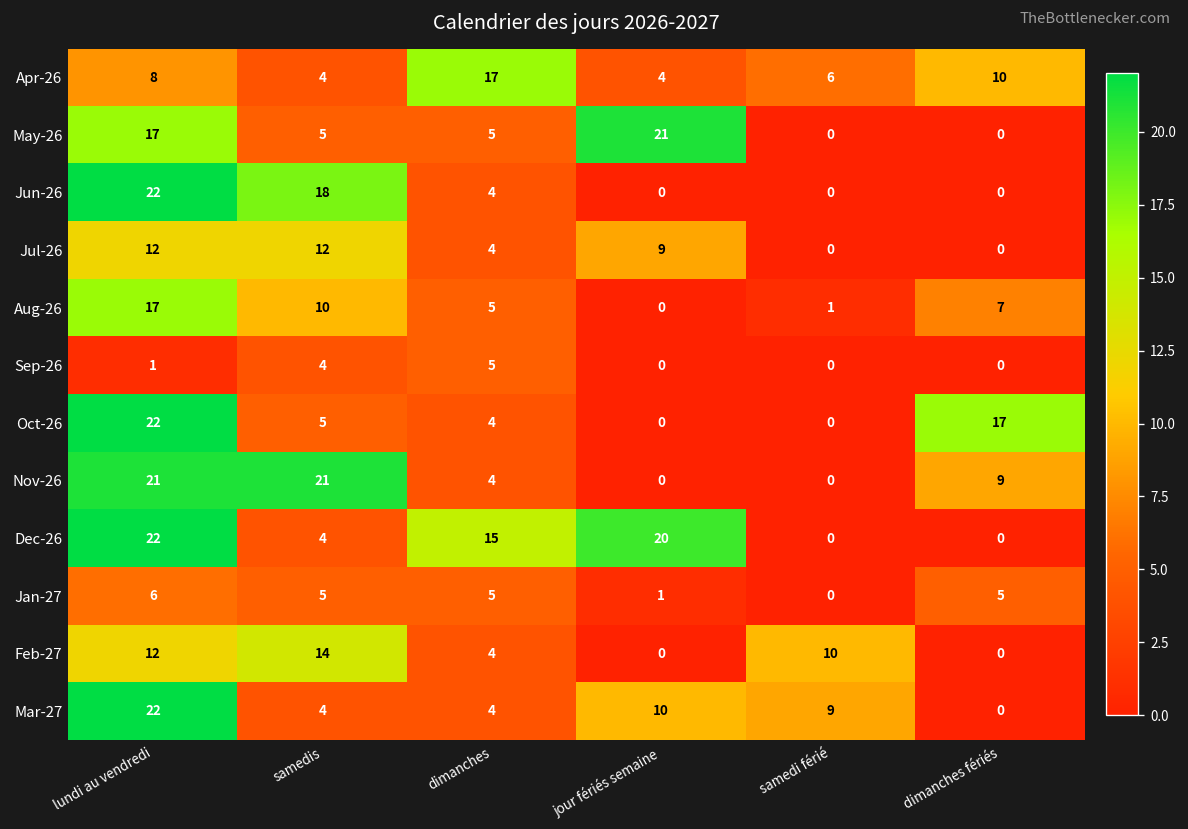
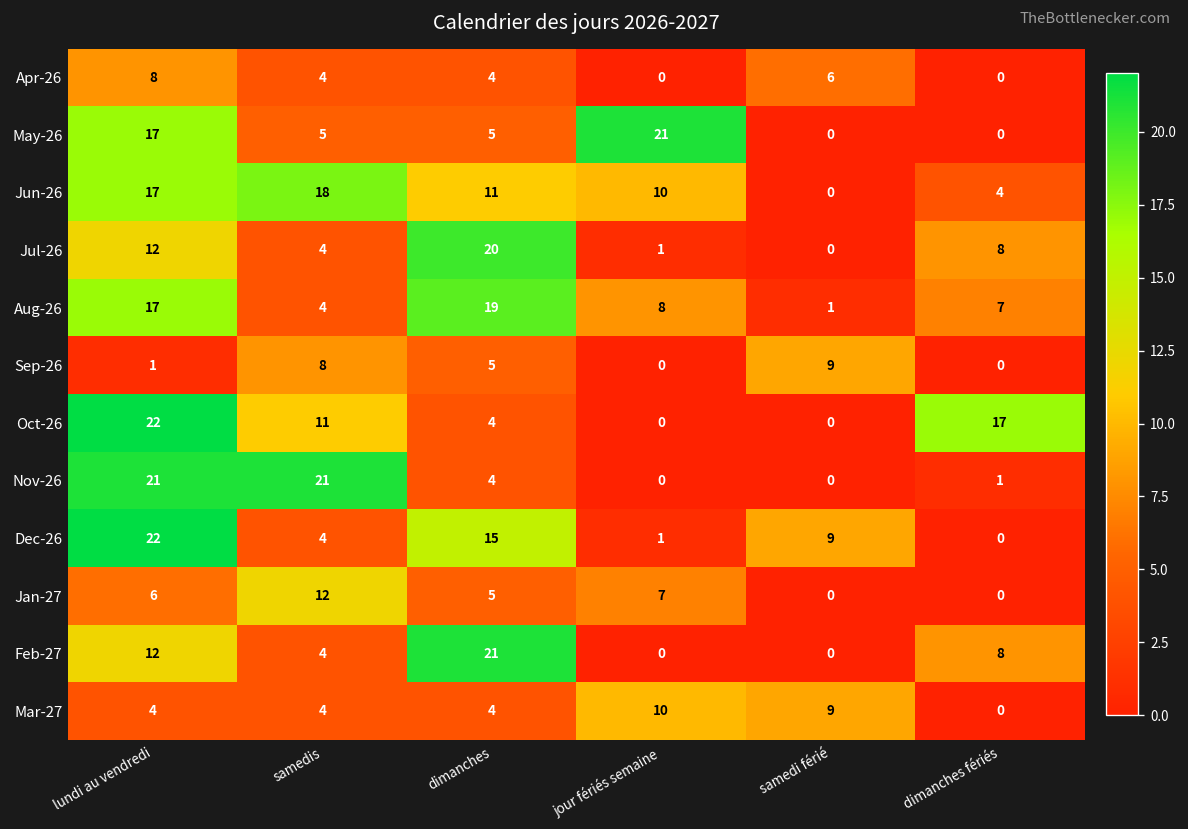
  {
    "Apr-26": {
      "lundi au vendredi": 8,
      "samedis": 4,
-     "dimanches": 17,
-     "jour fériés semaine": 4,
+     "dimanches": 4,
+     "jour fériés semaine": 0,
      "samedi férié": 6,
-     "dimanches fériés": 10
+     "dimanches fériés": 0
    },
    "May-26": {
      "lundi au vendredi": 17,
      "samedis": 5,
      "dimanches": 5,
      "jour fériés semaine": 21,
      "samedi férié": 0,
      "dimanches fériés": 0
    },
    "Jun-26": {
-     "lundi au vendredi": 22,
+     "lundi au vendredi": 17,
      "samedis": 18,
-     "dimanches": 4,
-     "jour fériés semaine": 0,
+     "dimanches": 11,
+     "jour fériés semaine": 10,
      "samedi férié": 0,
-     "dimanches fériés": 0
+     "dimanches fériés": 4
    },
    "Jul-26": {
      "lundi au vendredi": 12,
-     "samedis": 12,
-     "dimanches": 4,
-     "jour fériés semaine": 9,
+     "samedis": 4,
+     "dimanches": 20,
+     "jour fériés semaine": 1,
      "samedi férié": 0,
-     "dimanches fériés": 0
+     "dimanches fériés": 8
    },
    "Aug-26": {
      "lundi au vendredi": 17,
-     "samedis": 10,
-     "dimanches": 5,
-     "jour fériés semaine": 0,
+     "samedis": 4,
+     "dimanches": 19,
+     "jour fériés semaine": 8,
      "samedi férié": 1,
      "dimanches fériés": 7
    },
    "Sep-26": {
      "lundi au vendredi": 1,
-     "samedis": 4,
+     "samedis": 8,
      "dimanches": 5,
      "jour fériés semaine": 0,
-     "samedi férié": 0,
+     "samedi férié": 9,
      "dimanches fériés": 0
    },
    "Oct-26": {
      "lundi au vendredi": 22,
-     "samedis": 5,
+     "samedis": 11,
      "dimanches": 4,
      "jour fériés semaine": 0,
      "samedi férié": 0,
      "dimanches fériés": 17
    },
    "Nov-26": {
      "lundi au vendredi": 21,
      "samedis": 21,
      "dimanches": 4,
      "jour fériés semaine": 0,
      "samedi férié": 0,
-     "dimanches fériés": 9
+     "dimanches fériés": 1
    },
    "Dec-26": {
      "lundi au vendredi": 22,
      "samedis": 4,
      "dimanches": 15,
-     "jour fériés semaine": 20,
-     "samedi férié": 0,
+     "jour fériés semaine": 1,
+     "samedi férié": 9,
      "dimanches fériés": 0
    },
    "Jan-27": {
      "lundi au vendredi": 6,
-     "samedis": 5,
+     "samedis": 12,
      "dimanches": 5,
-     "jour fériés semaine": 1,
+     "jour fériés semaine": 7,
      "samedi férié": 0,
-     "dimanches fériés": 5
+     "dimanches fériés": 0
    },
    "Feb-27": {
      "lundi au vendredi": 12,
-     "samedis": 14,
-     "dimanches": 4,
+     "samedis": 4,
+     "dimanches": 21,
      "jour fériés semaine": 0,
-     "samedi férié": 10,
-     "dimanches fériés": 0
+     "samedi férié": 0,
+     "dimanches fériés": 8
    },
    "Mar-27": {
-     "lundi au vendredi": 22,
+     "lundi au vendredi": 4,
      "samedis": 4,
      "dimanches": 4,
      "jour fériés semaine": 10,
      "samedi férié": 9,
      "dimanches fériés": 0
    }
  }
